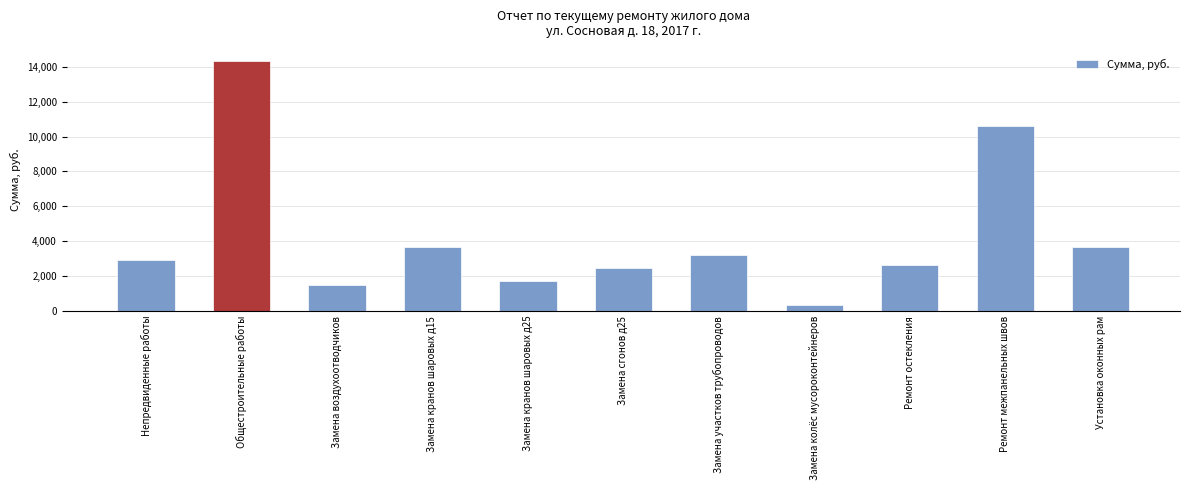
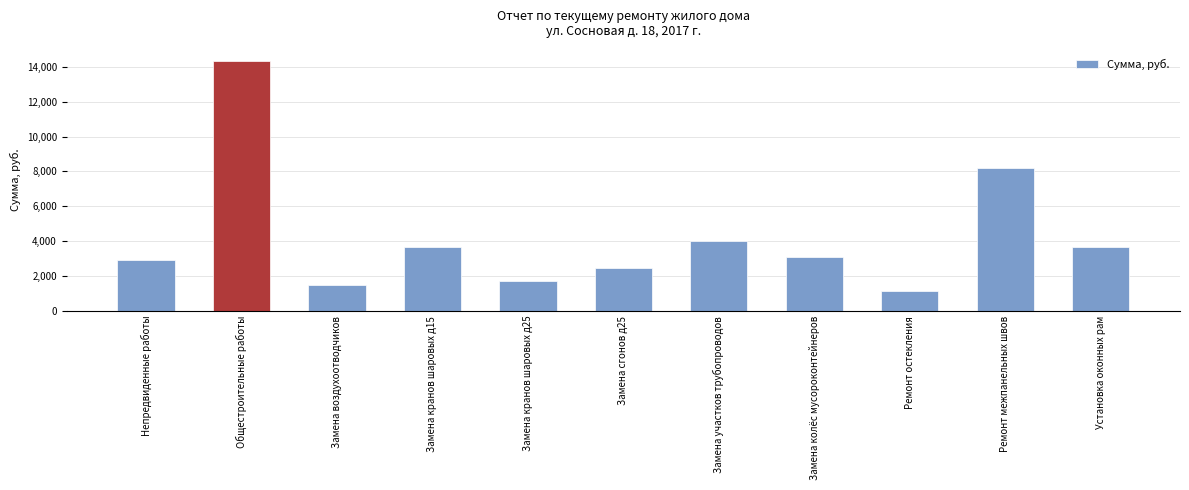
  {
    "Непредвиденные работы": "2,900",
    "Общестроительные работы": "14,300",
    "Замена воздухоотводчиков": "1,500",
    "Замена кранов шаровых д15": "3,600",
    "Замена кранов шаровых д25": "1,700",
    "Замена сгонов д25": "2,500",
-   "Замена участков трубопроводов": "3,200",
-   "Замена колёс мусороконтейнеров": "300",
-   "Ремонт остекления": "2,700",
-   "Ремонт межпанельных швов": "10,600",
+   "Замена участков трубопроводов": "4,000",
+   "Замена колёс мусороконтейнеров": "3,100",
+   "Ремонт остекления": "1,200",
+   "Ремонт межпанельных швов": "8,200",
    "Установка оконных рам": "3,700"
  }
